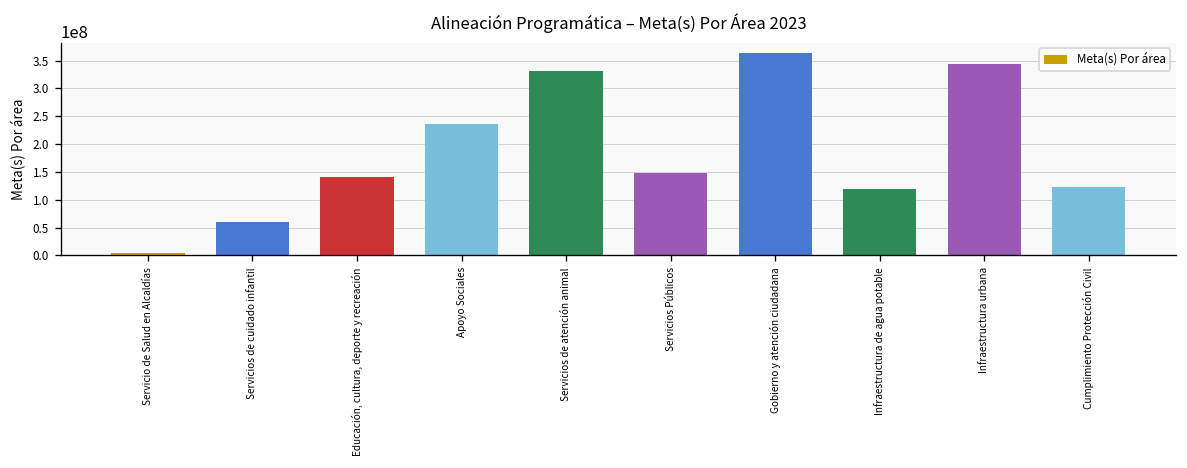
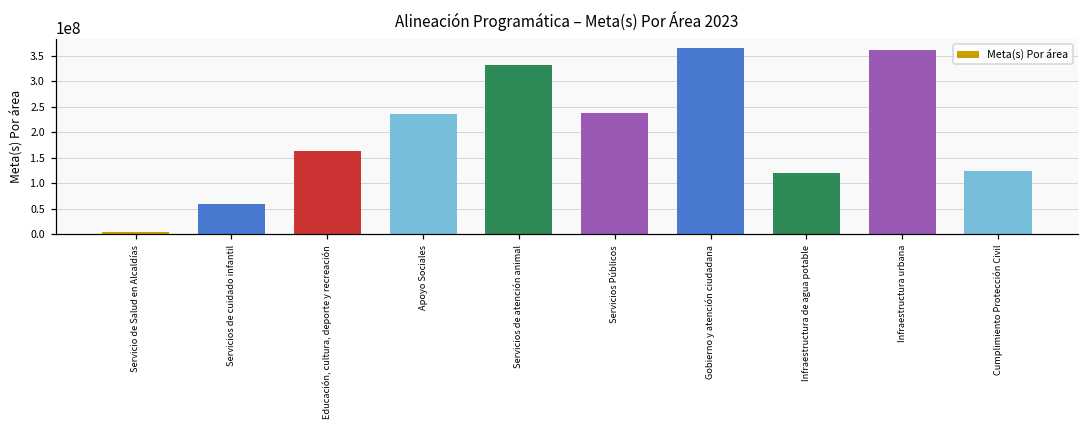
  {
    "Servicios de cuidado infantil": 60000000,
-   "Educación, cultura, deporte y recreación": 140000000,
+   "Educación, cultura, deporte y recreación": 160000000,
    "Apoyo Sociales": 240000000,
    "Servicios de atención animal": 330000000,
-   "Servicios Públicos": 150000000,
+   "Servicios Públicos": 240000000,
    "Gobierno y atención ciudadana": 360000000,
    "Infraestructura de agua potable": 120000000,
-   "Infraestructura urbana": 340000000,
+   "Infraestructura urbana": 360000000,
    "Cumplimiento Protección Civil": 120000000
  }
